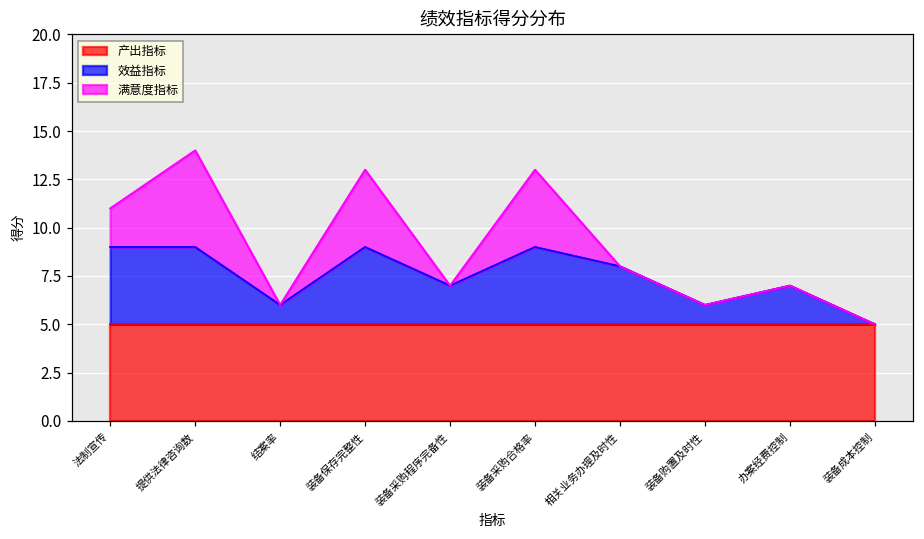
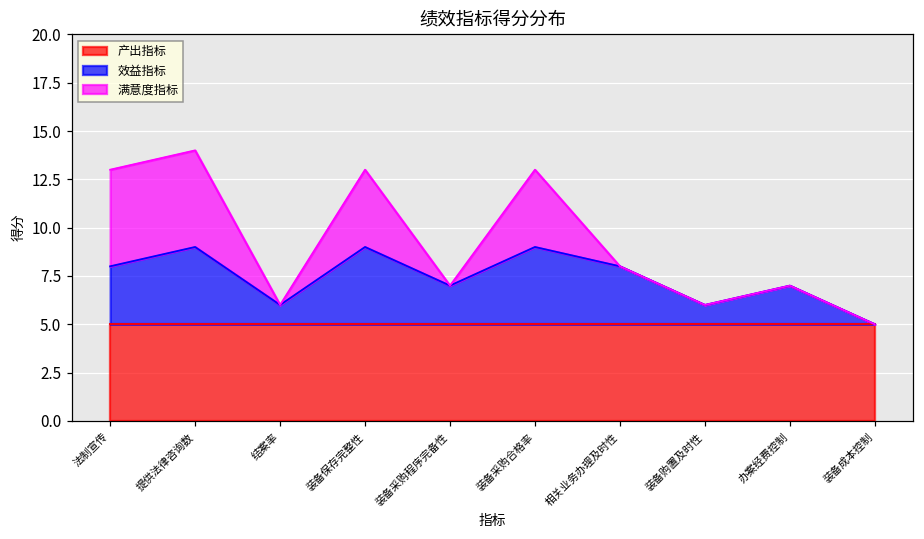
  {
    "产出指标": {
      "法制宣传": 5.0,
      "提供法律咨询数": 5.0,
      "结案率": 5.0,
      "装备保存完整性": 5.0,
      "装备采购程序完备性": 5.0,
      "装备采购合格率": 5.0,
      "相关业务办理及时性": 5.0,
      "装备购置及时性": 5.0,
      "办案经费控制": 5.0
    },
    "效益指标": {
-     "法制宣传": 9.0
+     "法制宣传": 8.0
    },
    "满意度指标": {
-     "法制宣传": 2
+     "法制宣传": 5
    }
  }
